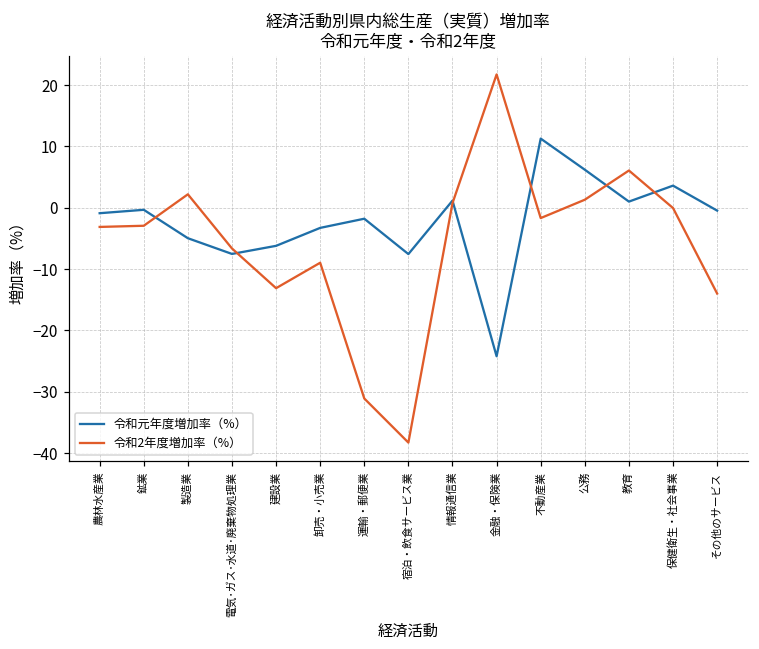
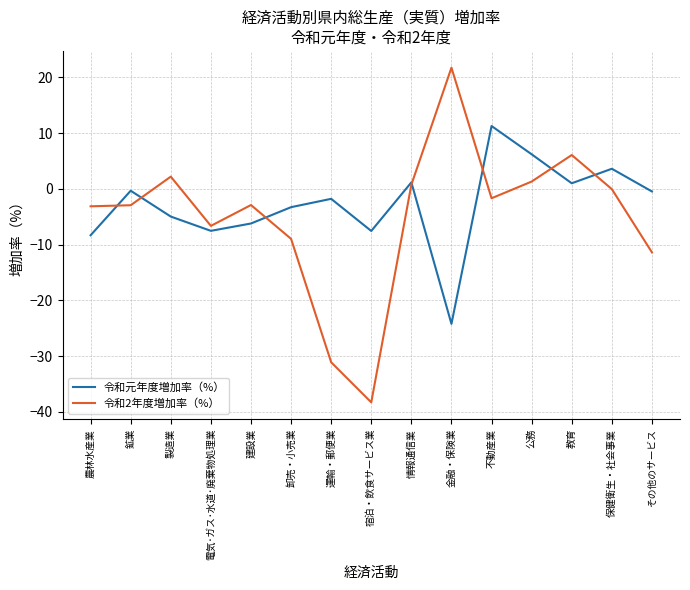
  {
    "令和元年度増加率（%）": {
-     "農林水産業": -1,
+     "農林水産業": -8,
      "鉱業": 0,
      "製造業": -5,
      "電気･ガス･水道･廃棄物処理業": -8,
      "建設業": -6,
      "卸売・小売業": -3,
      "運輸・郵便業": -2,
      "宿泊・飲食サービス業": -8,
      "金融・保険業": -24,
      "不動産業": 11,
      "公務": 6,
      "教育": 1,
      "保健衛生・社会事業": 4,
      "その他のサービス": 0
    },
    "令和2年度増加率（%）": {
      "農林水産業": -3,
      "鉱業": -3,
      "製造業": 2,
      "電気･ガス･水道･廃棄物処理業": -7,
-     "建設業": -13,
+     "建設業": -3,
      "卸売・小売業": -9,
      "運輸・郵便業": -31,
      "宿泊・飲食サービス業": -38,
      "金融・保険業": 22,
      "不動産業": -2,
      "公務": 1,
      "教育": 6,
      "保健衛生・社会事業": 0,
-     "その他のサービス": -14
+     "その他のサービス": -11
    }
  }
